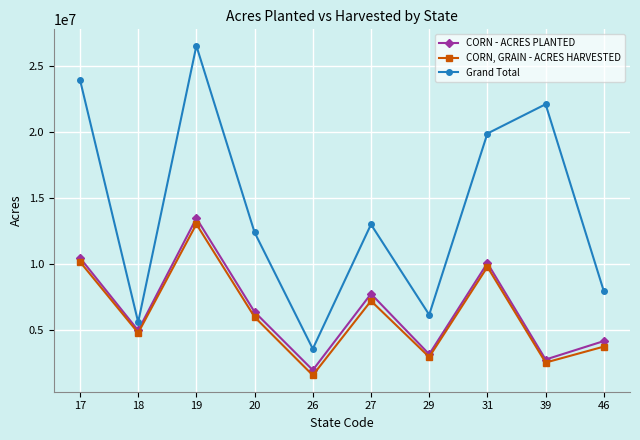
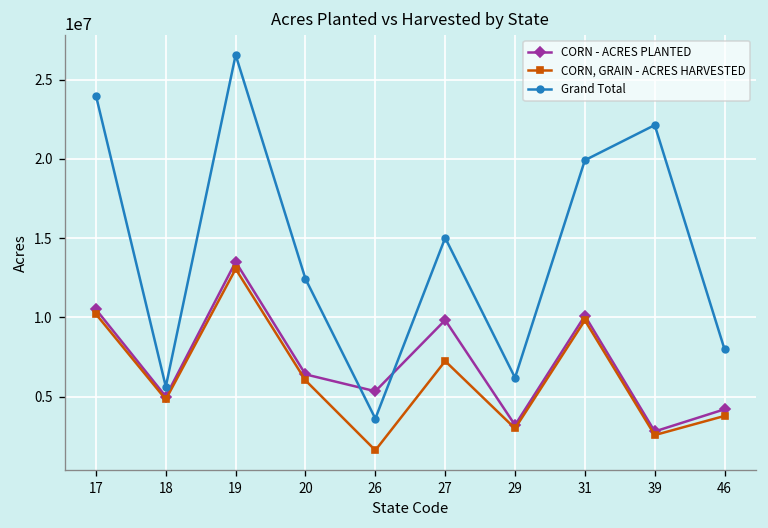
  {
    "CORN - ACRES PLANTED": {
      "17": 10500000,
      "19": 13500000,
      "20": 6400000,
-     "26": 2000000,
-     "27": 7800000,
+     "26": 5300000,
+     "27": 9800000,
      "29": 3200000,
      "31": 10100000,
      "39": 2800000,
      "46": 4200000
    },
    "CORN, GRAIN - ACRES HARVESTED": {
      "17": 10200000,
      "19": 13100000,
      "20": 6000000,
      "26": 1600000,
      "27": 7200000,
      "29": 3000000,
      "31": 9800000,
      "39": 2600000,
      "46": 3800000
    },
    "Grand Total": {
      "17": 24000000,
      "18": 5600000,
      "19": 26600000,
      "20": 12400000,
      "26": 3600000,
-     "27": 13000000,
+     "27": 15000000,
      "29": 6200000,
      "31": 19900000,
      "39": 22100000,
      "46": 8000000
    }
  }
